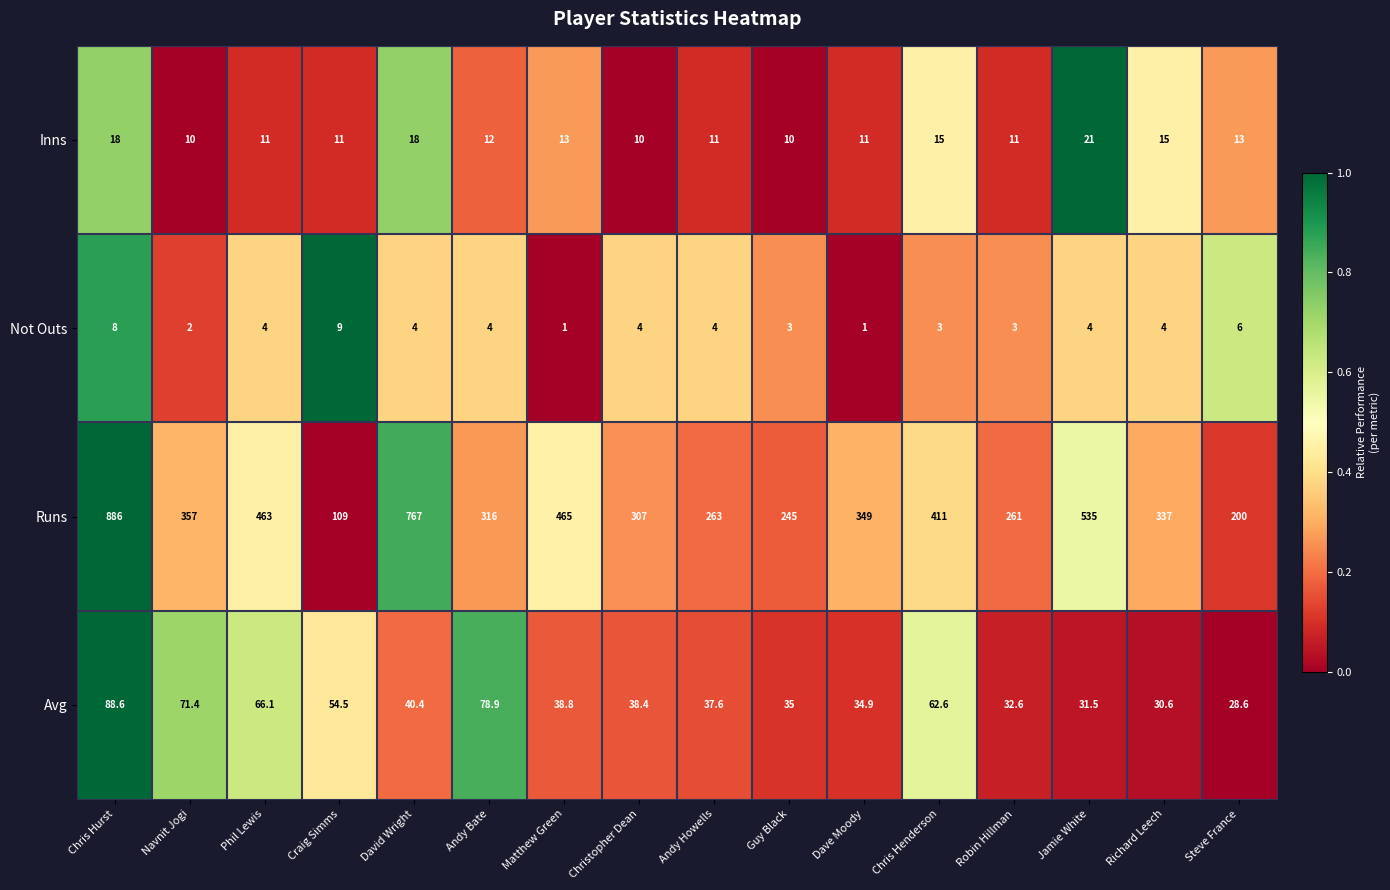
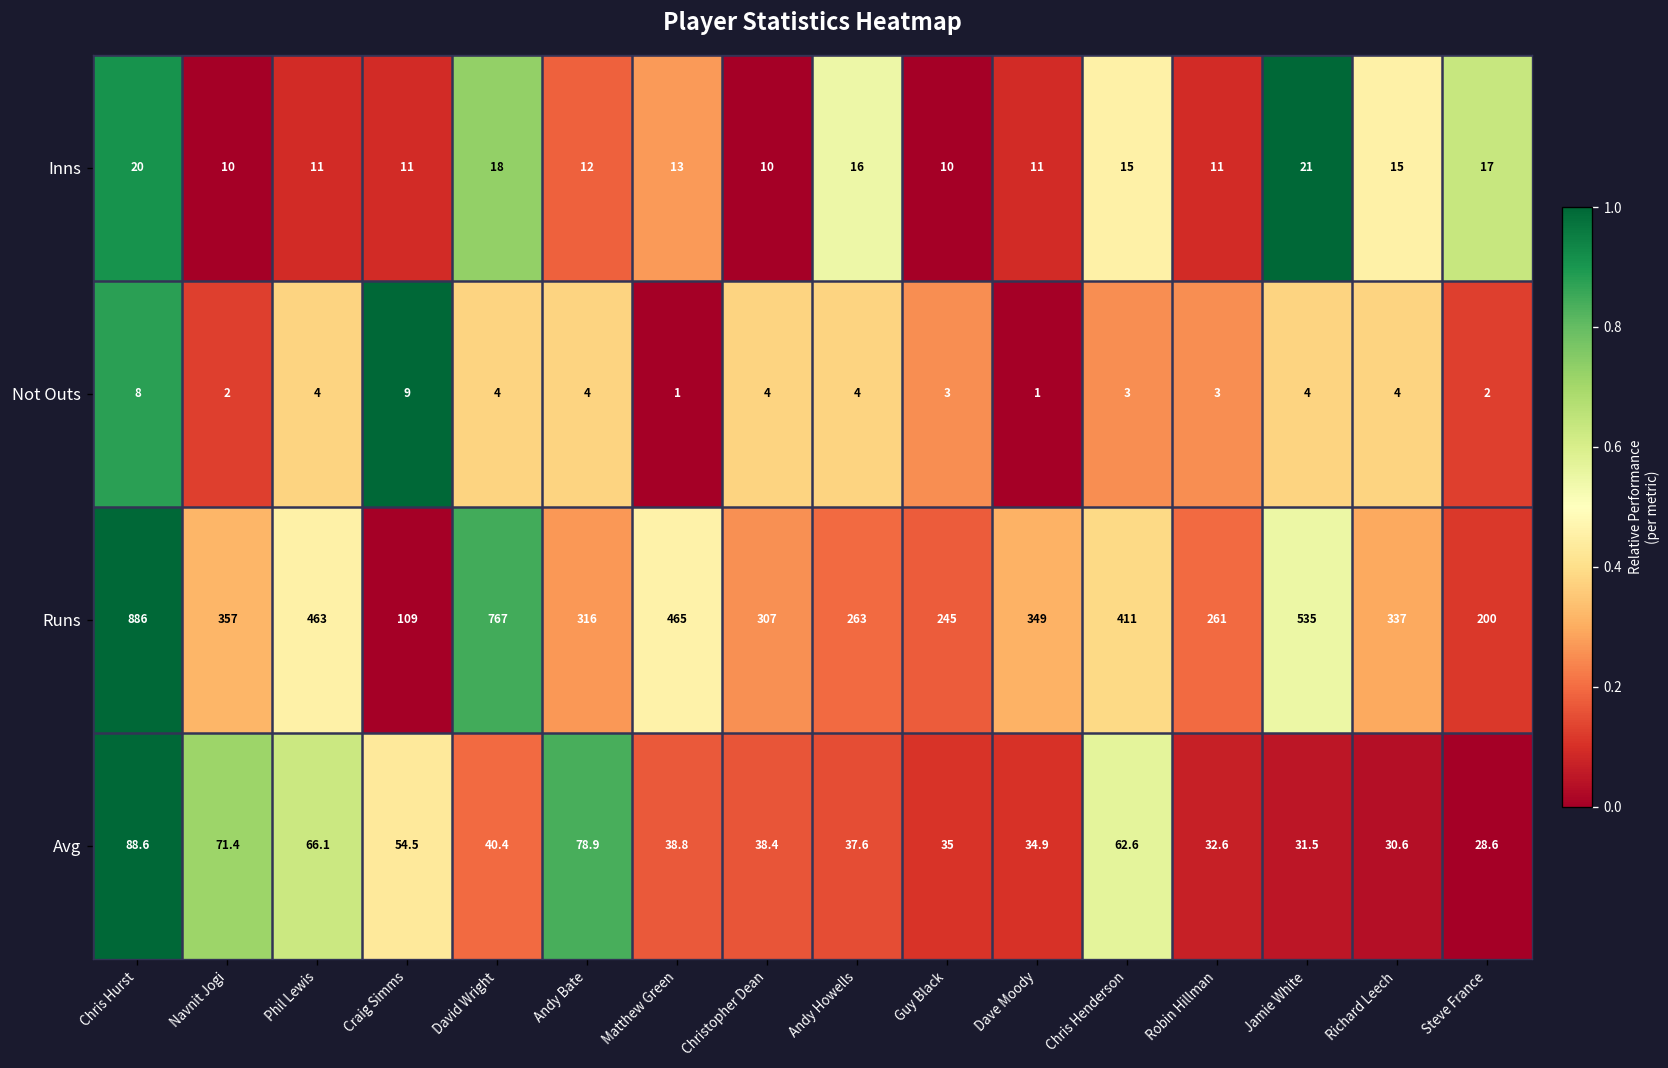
  {
    "Inns": {
-     "Chris Hurst": 18,
+     "Chris Hurst": 20,
      "Navnit Jogi": 10,
      "Phil Lewis": 11,
      "Craig Simms": 11,
      "David Wright": 18,
      "Andy Bate": 12,
      "Matthew Green": 13,
      "Christopher Dean": 10,
-     "Andy Howells": 11,
+     "Andy Howells": 16,
      "Guy Black": 10,
      "Dave Moody": 11,
      "Chris Henderson": 15,
      "Robin Hillman": 11,
      "Jamie White": 21,
      "Richard Leech": 15,
-     "Steve France": 13
+     "Steve France": 17
    },
    "Not Outs": {
      "Chris Hurst": 8,
      "Navnit Jogi": 2,
      "Phil Lewis": 4,
      "Craig Simms": 9,
      "David Wright": 4,
      "Andy Bate": 4,
      "Matthew Green": 1,
      "Christopher Dean": 4,
      "Andy Howells": 4,
      "Guy Black": 3,
      "Dave Moody": 1,
      "Chris Henderson": 3,
      "Robin Hillman": 3,
      "Jamie White": 4,
      "Richard Leech": 4,
-     "Steve France": 6
+     "Steve France": 2
    },
    "Runs": {
      "Chris Hurst": 886,
      "Navnit Jogi": 357,
      "Phil Lewis": 463,
      "Craig Simms": 109,
      "David Wright": 767,
      "Andy Bate": 316,
      "Matthew Green": 465,
      "Christopher Dean": 307,
      "Andy Howells": 263,
      "Guy Black": 245,
      "Dave Moody": 349,
      "Chris Henderson": 411,
      "Robin Hillman": 261,
      "Jamie White": 535,
      "Richard Leech": 337,
      "Steve France": 200
    },
    "Avg": {
      "Chris Hurst": 88.6,
      "Navnit Jogi": 71.4,
      "Phil Lewis": 66.1,
      "Craig Simms": 54.5,
      "David Wright": 40.4,
      "Andy Bate": 78.9,
      "Matthew Green": 38.8,
      "Christopher Dean": 38.4,
      "Andy Howells": 37.6,
      "Guy Black": 35,
      "Dave Moody": 34.9,
      "Chris Henderson": 62.6,
      "Robin Hillman": 32.6,
      "Jamie White": 31.5,
      "Richard Leech": 30.6,
      "Steve France": 28.6
    }
  }
